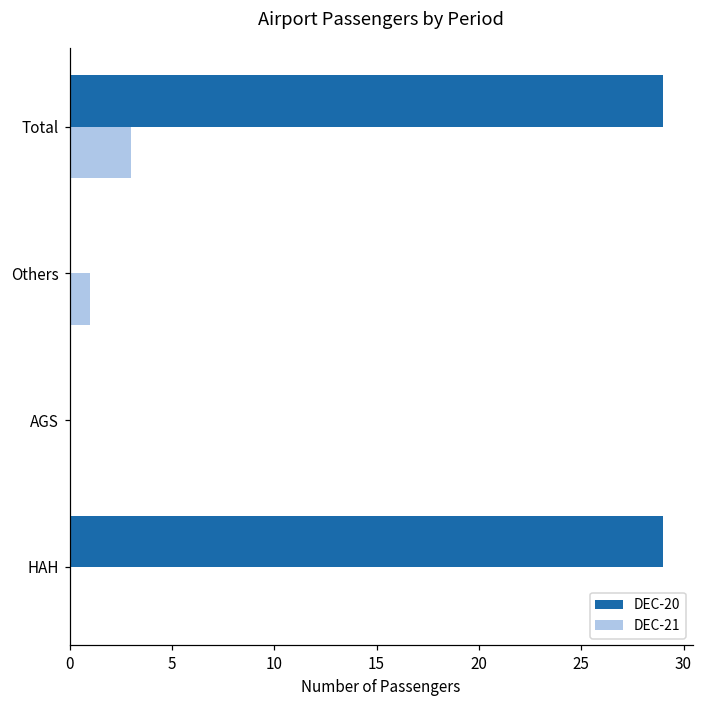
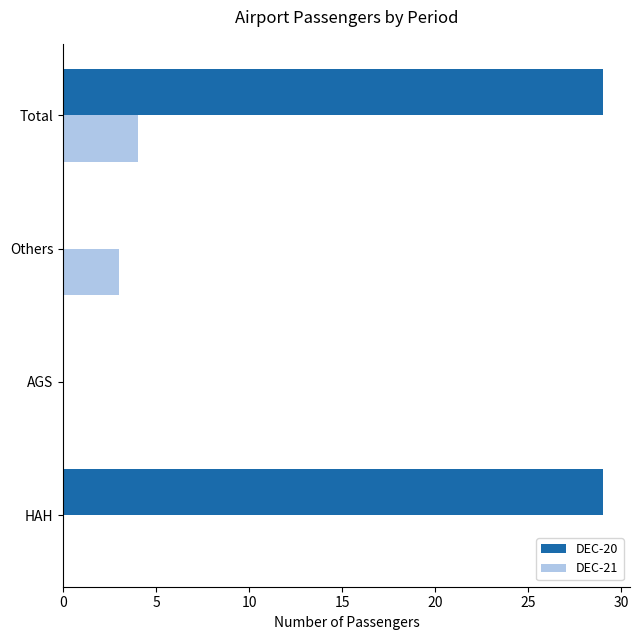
  {
    "DEC-20": {
      "Total": 29,
      "Others": 0,
      "AGS": 0,
      "HAH": 29
    },
    "DEC-21": {
-     "Total": 3,
-     "Others": 1,
+     "Total": 4,
+     "Others": 3,
      "AGS": 0,
      "HAH": 0
    }
  }
